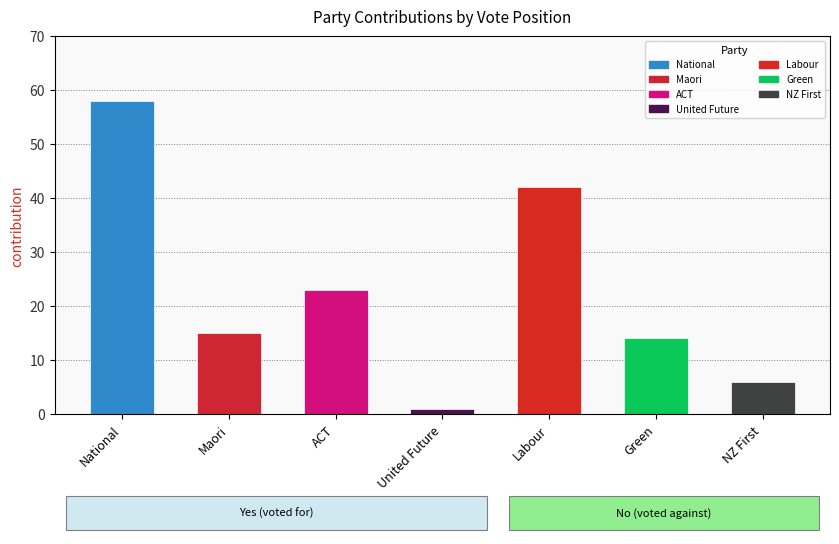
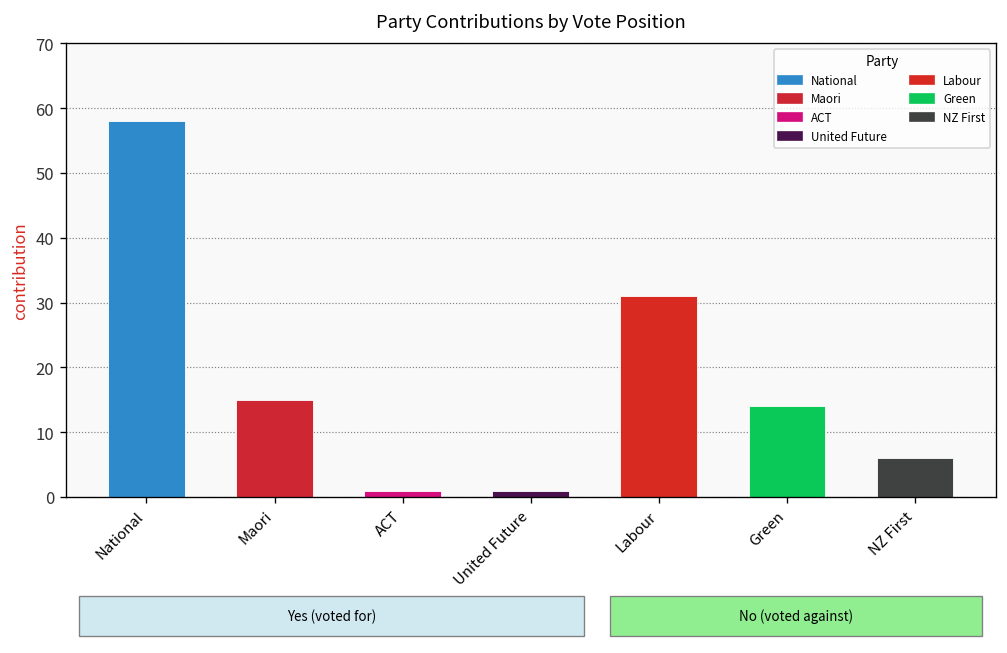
  {
    "National": 58,
    "Maori": 15,
-   "ACT": 23,
+   "ACT": 1,
    "United Future": 1,
-   "Labour": 42,
+   "Labour": 31,
    "Green": 14,
    "NZ First": 6
  }
